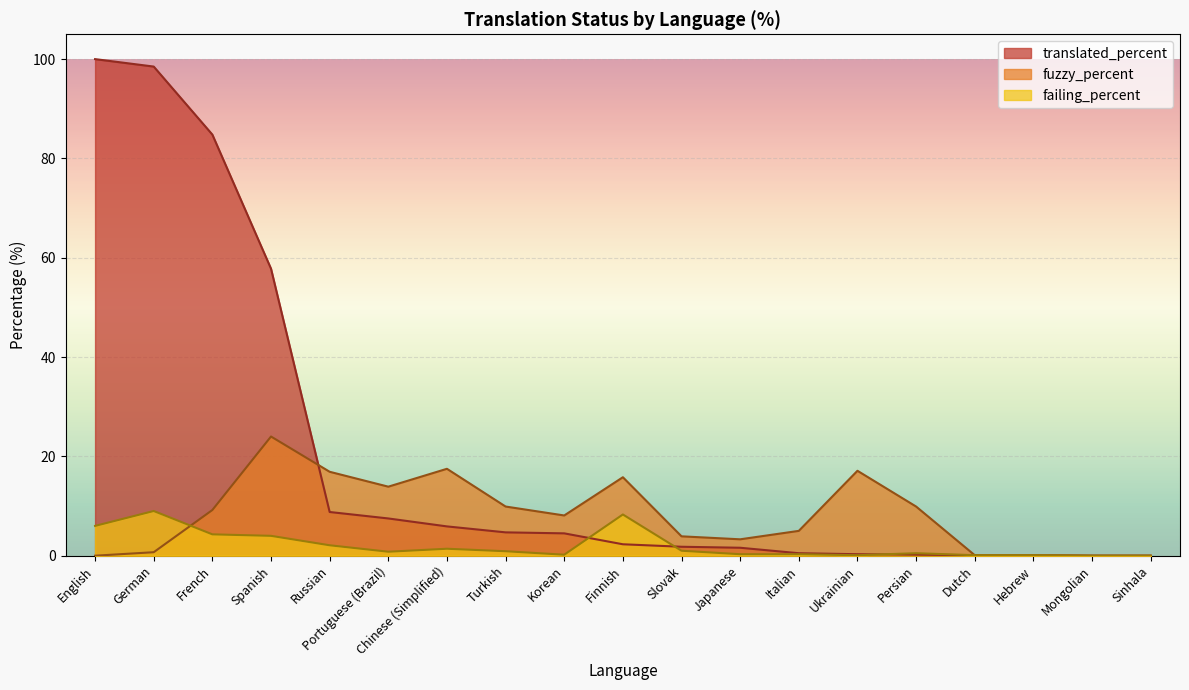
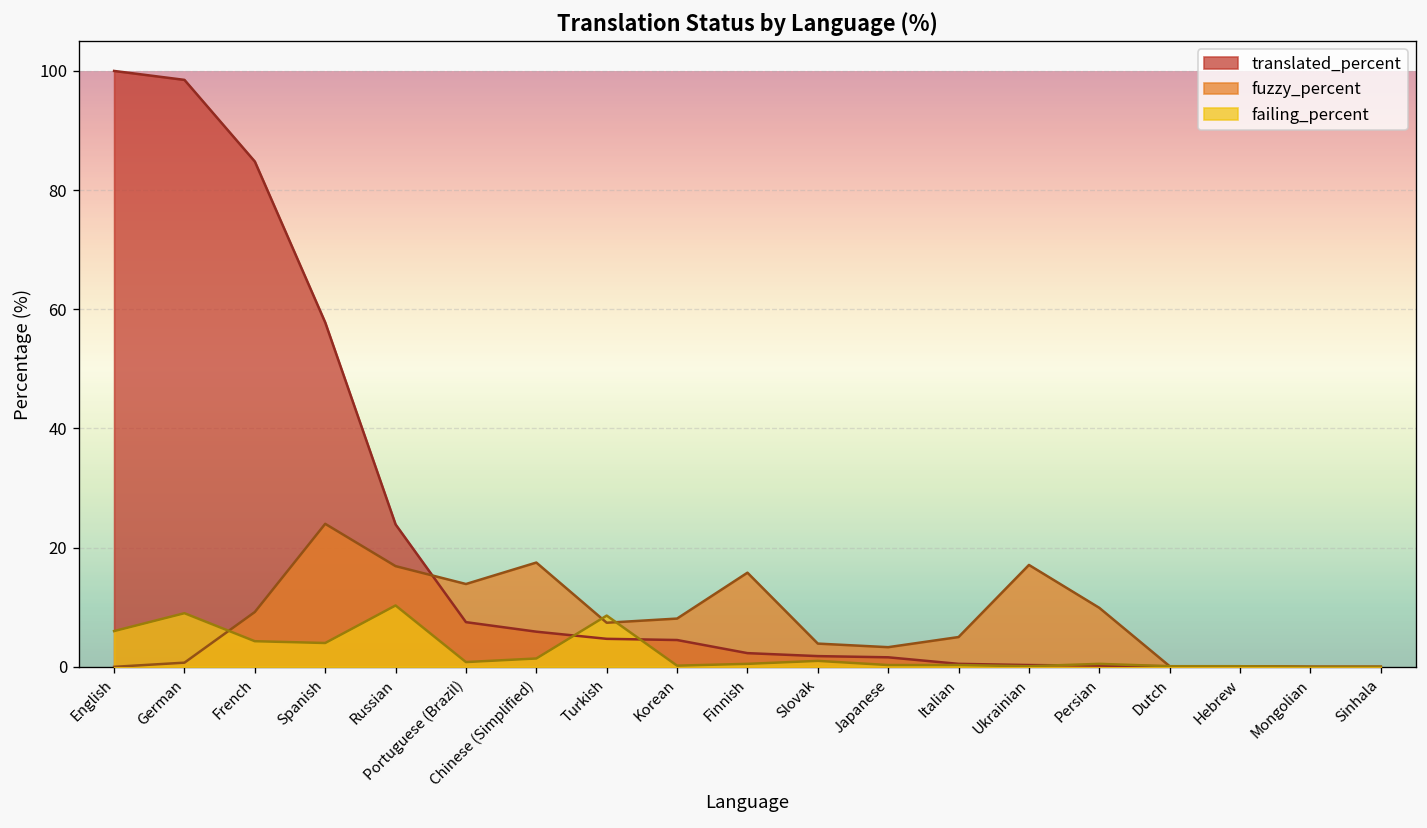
  {
    "translated_percent": {
      "English": 100,
      "German": 99,
      "French": 85,
      "Spanish": 58,
-     "Russian": 9,
+     "Russian": 24,
      "Portuguese (Brazil)": 8,
      "Chinese (Simplified)": 6,
      "Turkish": 5,
      "Korean": 5,
      "Finnish": 2,
      "Slovak": 2,
      "Japanese": 2
    },
    "fuzzy_percent": {
      "English": 0,
      "German": 1,
      "French": 9,
      "Spanish": 24,
      "Russian": 17,
      "Portuguese (Brazil)": 14,
      "Chinese (Simplified)": 18,
-     "Turkish": 10,
+     "Turkish": 7,
      "Korean": 8,
      "Finnish": 16,
      "Slovak": 4,
      "Japanese": 3,
      "Italian": 5,
      "Ukrainian": 17,
      "Persian": 10
    },
    "failing_percent": {
      "English": 6,
      "German": 9,
      "French": 4,
      "Spanish": 4,
-     "Russian": 2,
+     "Russian": 10,
      "Portuguese (Brazil)": 1,
      "Chinese (Simplified)": 1,
-     "Turkish": 1,
+     "Turkish": 9,
      "Korean": 0,
-     "Finnish": 8,
+     "Finnish": 1,
      "Slovak": 1,
      "Japanese": 0
    }
  }
